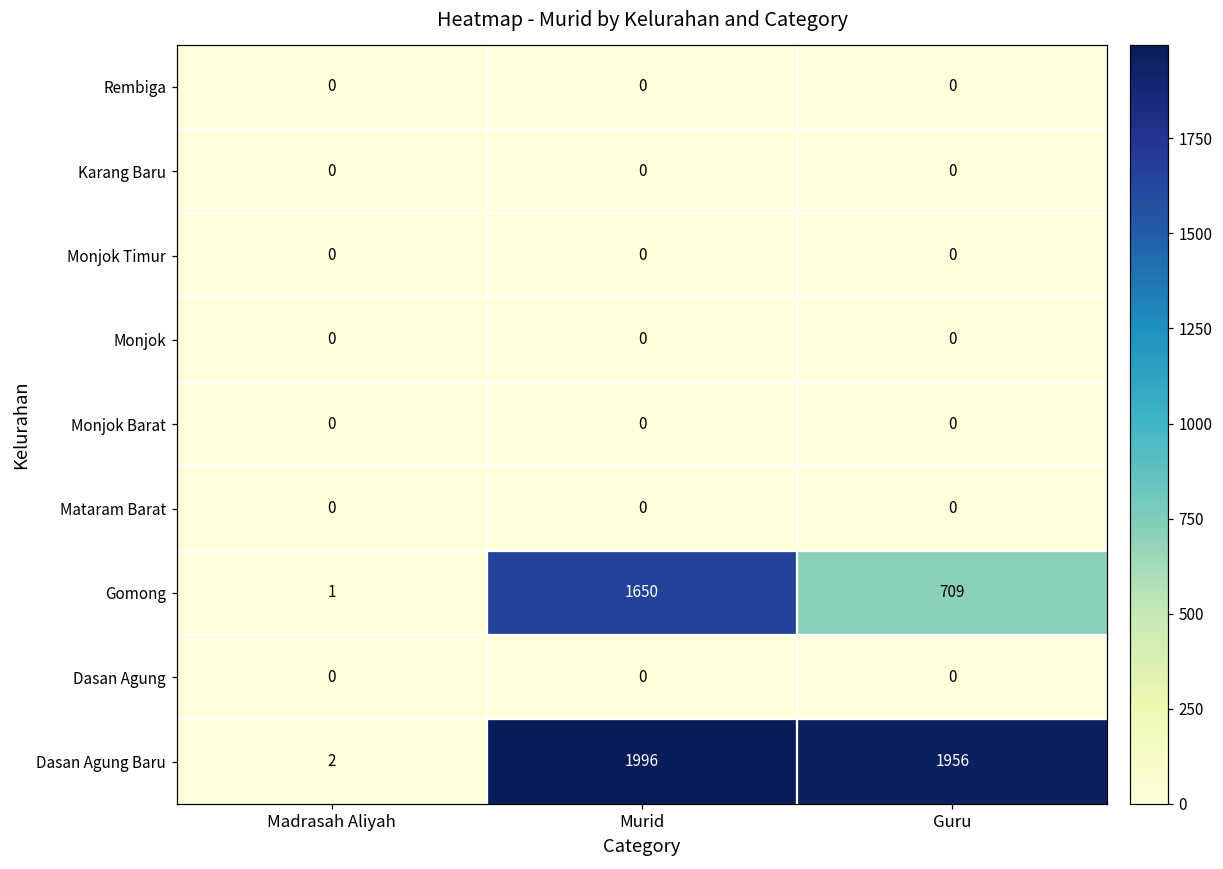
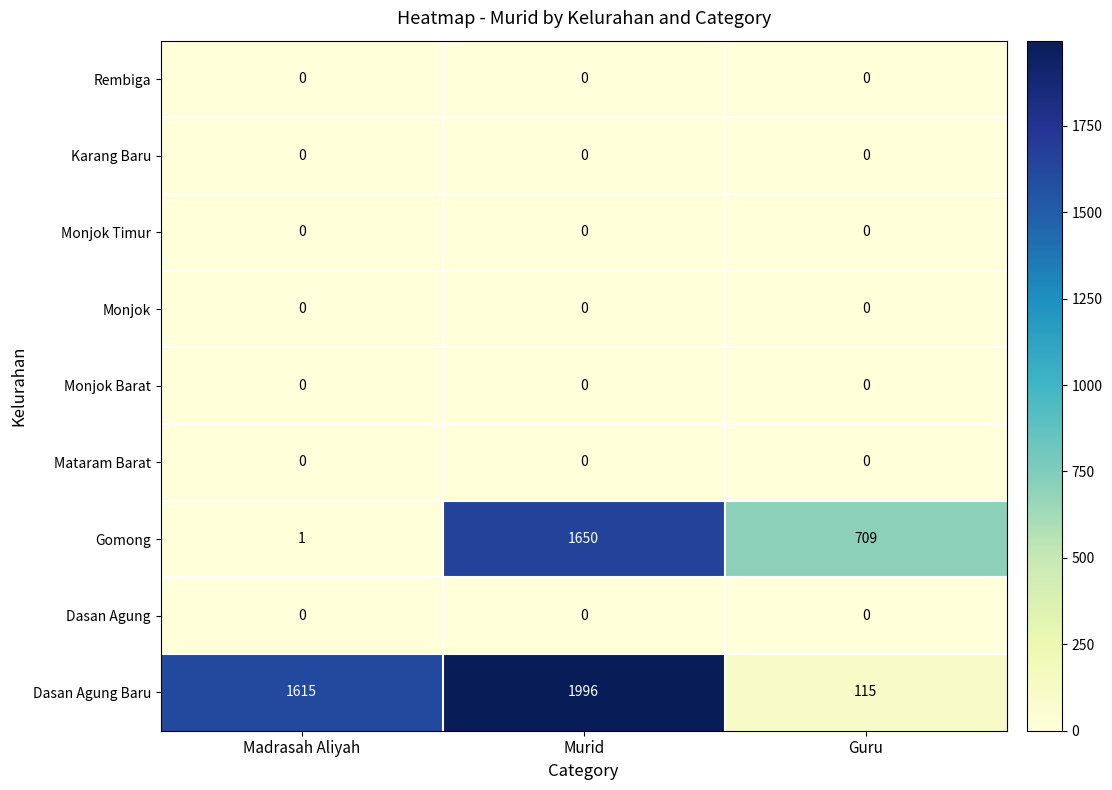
  {
    "Rembiga": {
      "Madrasah Aliyah": 0,
      "Murid": 0,
      "Guru": 0
    },
    "Karang Baru": {
      "Madrasah Aliyah": 0,
      "Murid": 0,
      "Guru": 0
    },
    "Monjok Timur": {
      "Madrasah Aliyah": 0,
      "Murid": 0,
      "Guru": 0
    },
    "Monjok": {
      "Madrasah Aliyah": 0,
      "Murid": 0,
      "Guru": 0
    },
    "Monjok Barat": {
      "Madrasah Aliyah": 0,
      "Murid": 0,
      "Guru": 0
    },
    "Mataram Barat": {
      "Madrasah Aliyah": 0,
      "Murid": 0,
      "Guru": 0
    },
    "Gomong": {
      "Madrasah Aliyah": 1,
      "Murid": 1650,
      "Guru": 709
    },
    "Dasan Agung": {
      "Madrasah Aliyah": 0,
      "Murid": 0,
      "Guru": 0
    },
    "Dasan Agung Baru": {
-     "Madrasah Aliyah": 2,
+     "Madrasah Aliyah": 1615,
      "Murid": 1996,
-     "Guru": 1956
+     "Guru": 115
    }
  }
